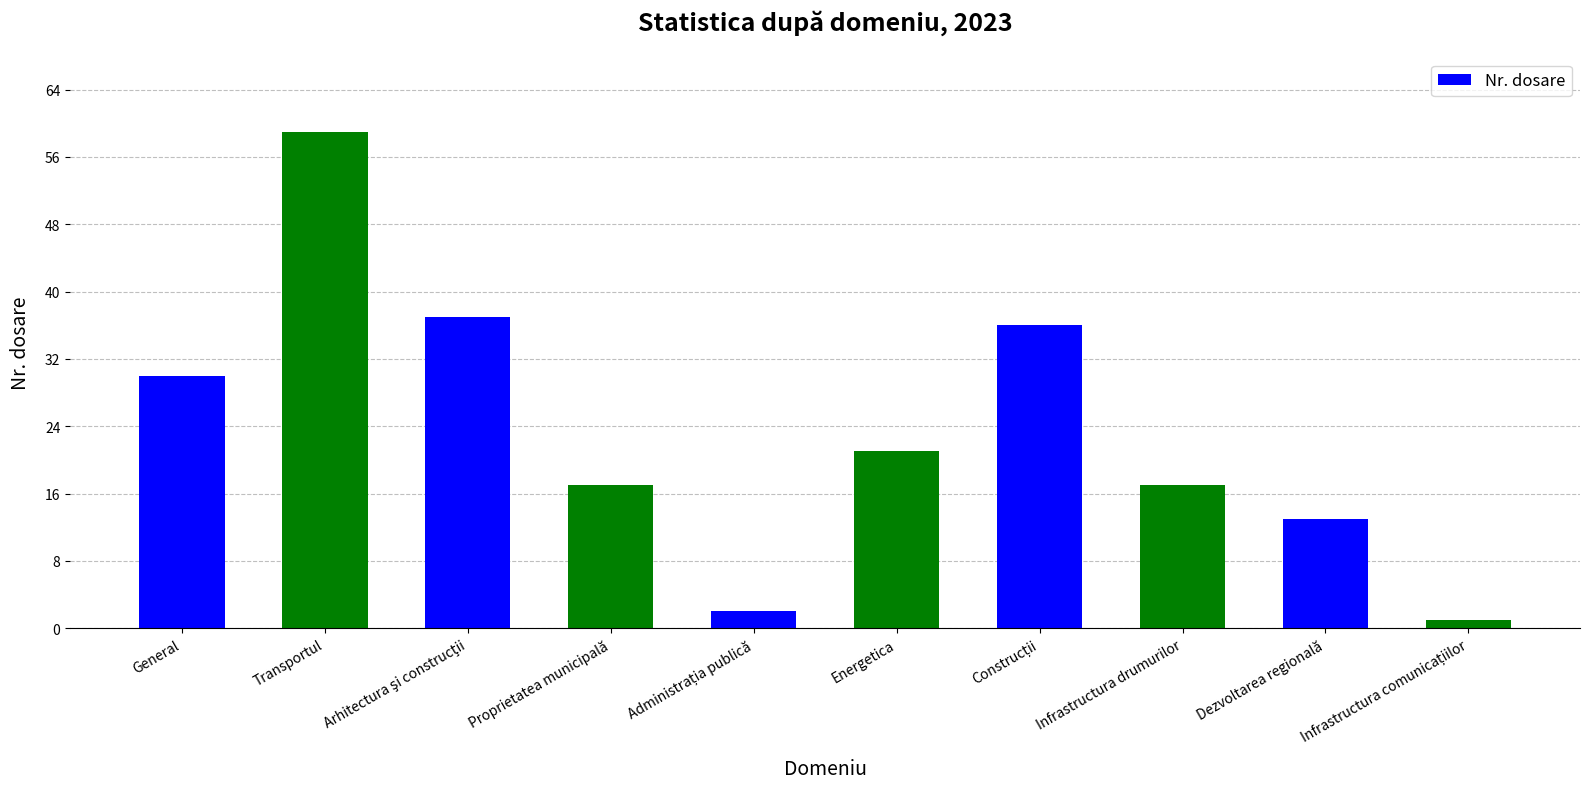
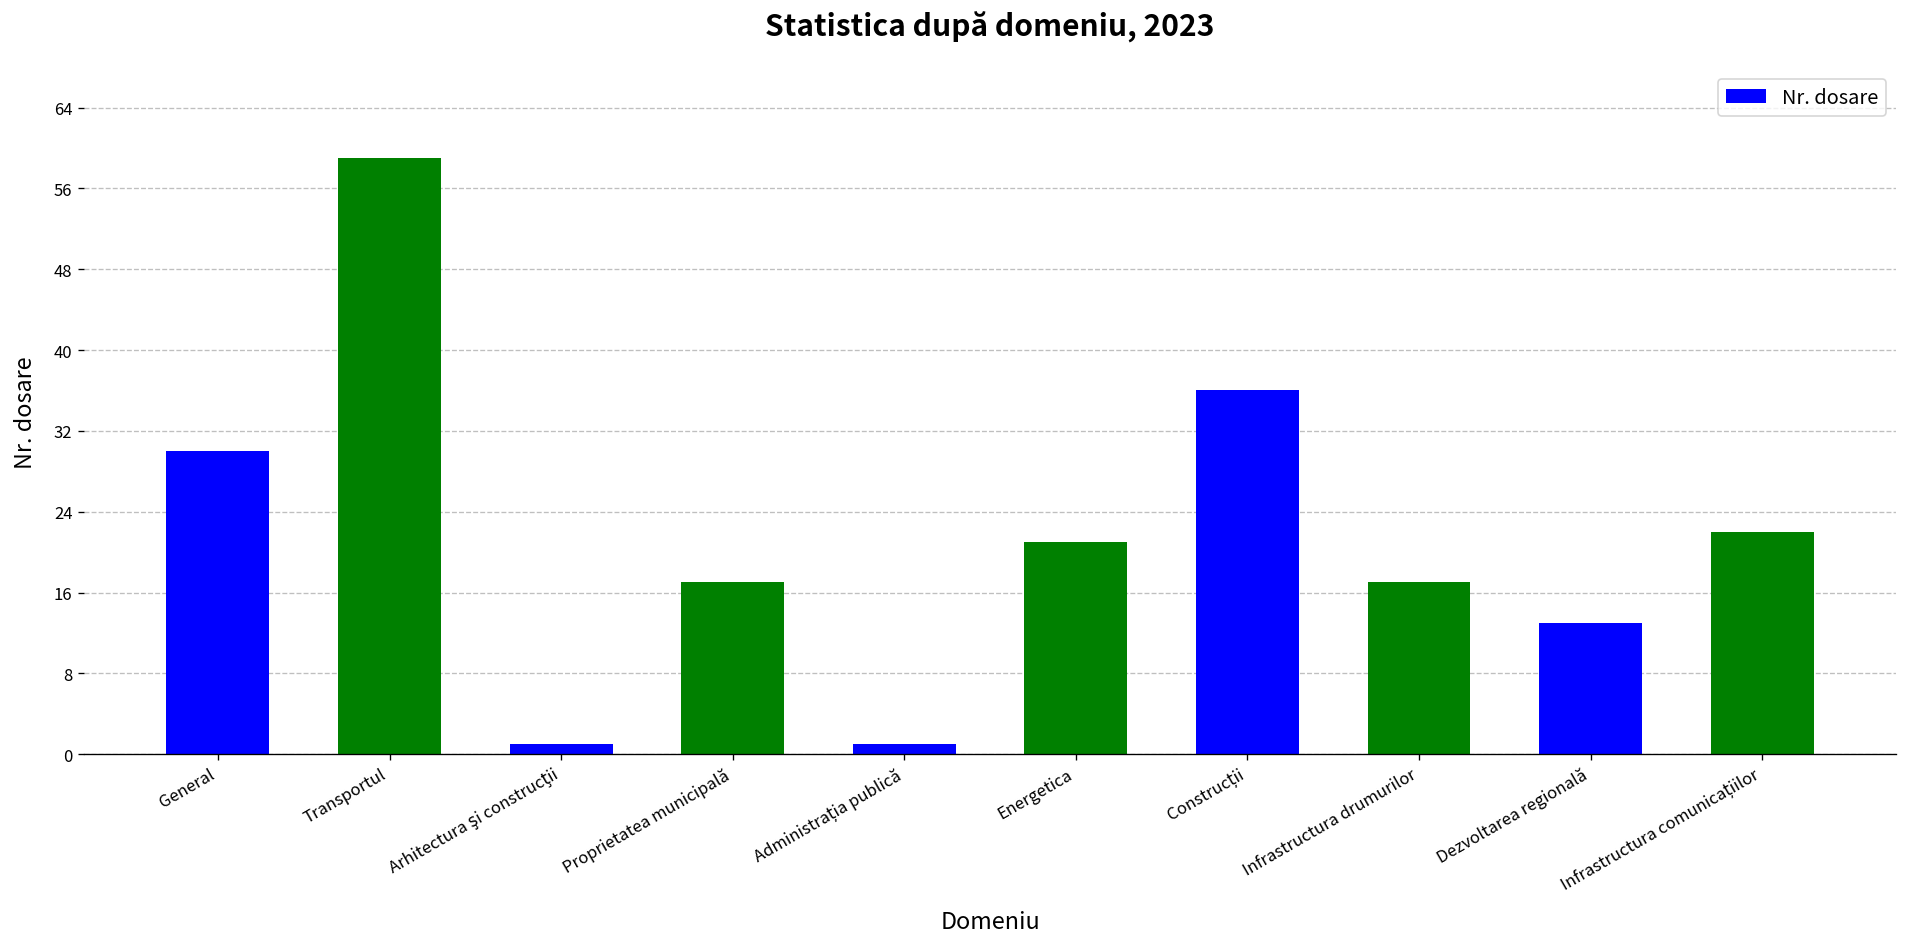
  {
    "General": 30,
    "Transportul": 59,
-   "Arhitectura şi construcţii": 37,
+   "Arhitectura şi construcţii": 1,
    "Proprietatea municipală": 17,
-   "Administrația publică": 2,
+   "Administrația publică": 1,
    "Energetica": 21,
    "Construcții": 36,
    "Infrastructura drumurilor": 17,
    "Dezvoltarea regională": 13,
-   "Infrastructura comunicațiilor": 1
+   "Infrastructura comunicațiilor": 22
  }
